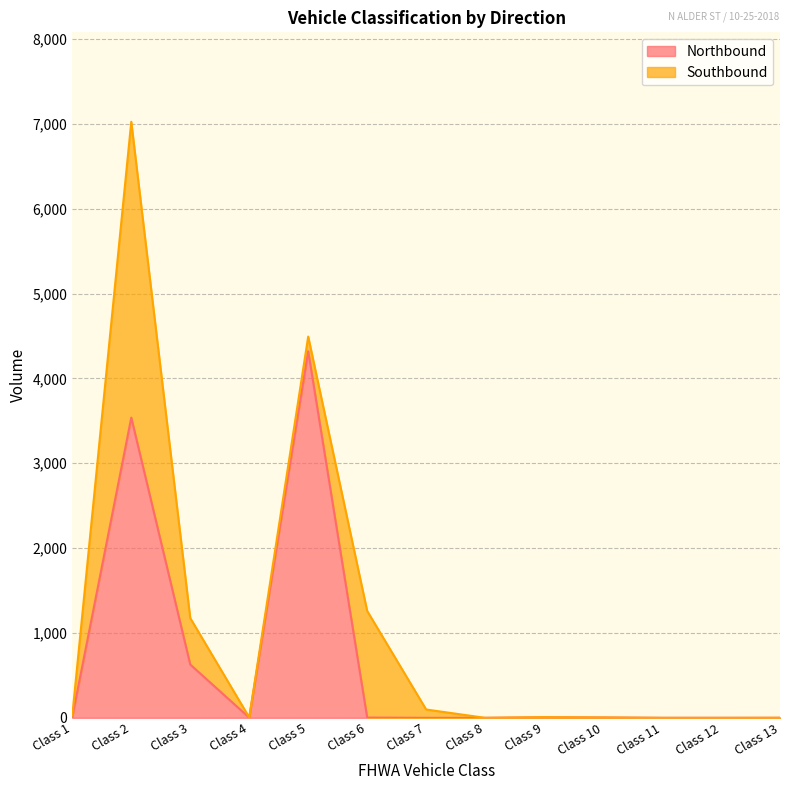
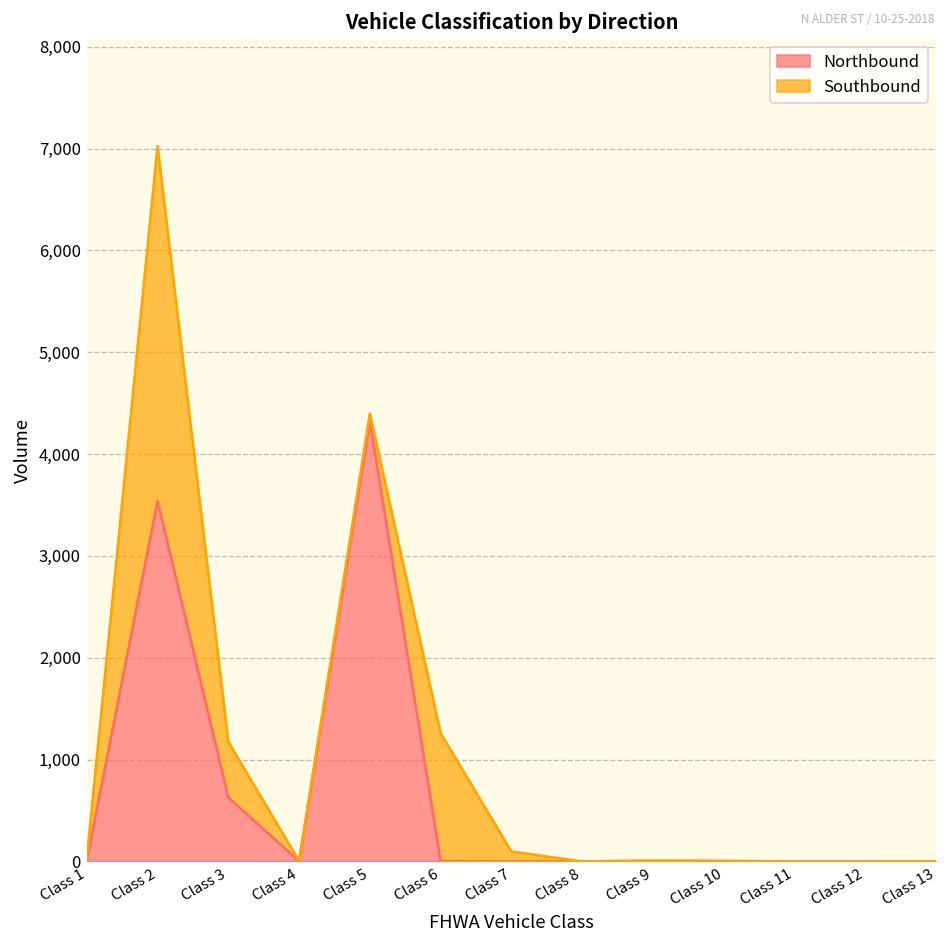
  {
    "Northbound": {
      "Class 2": "3,500",
      "Class 3": "600",
      "Class 5": "4,300",
      "Class 6": "0",
      "Class 7": "0"
    },
    "Southbound": {
      "Class 2": "3,500",
      "Class 3": "500",
-     "Class 5": "200",
+     "Class 5": "100",
      "Class 6": "1,300",
      "Class 7": "100"
    }
  }
